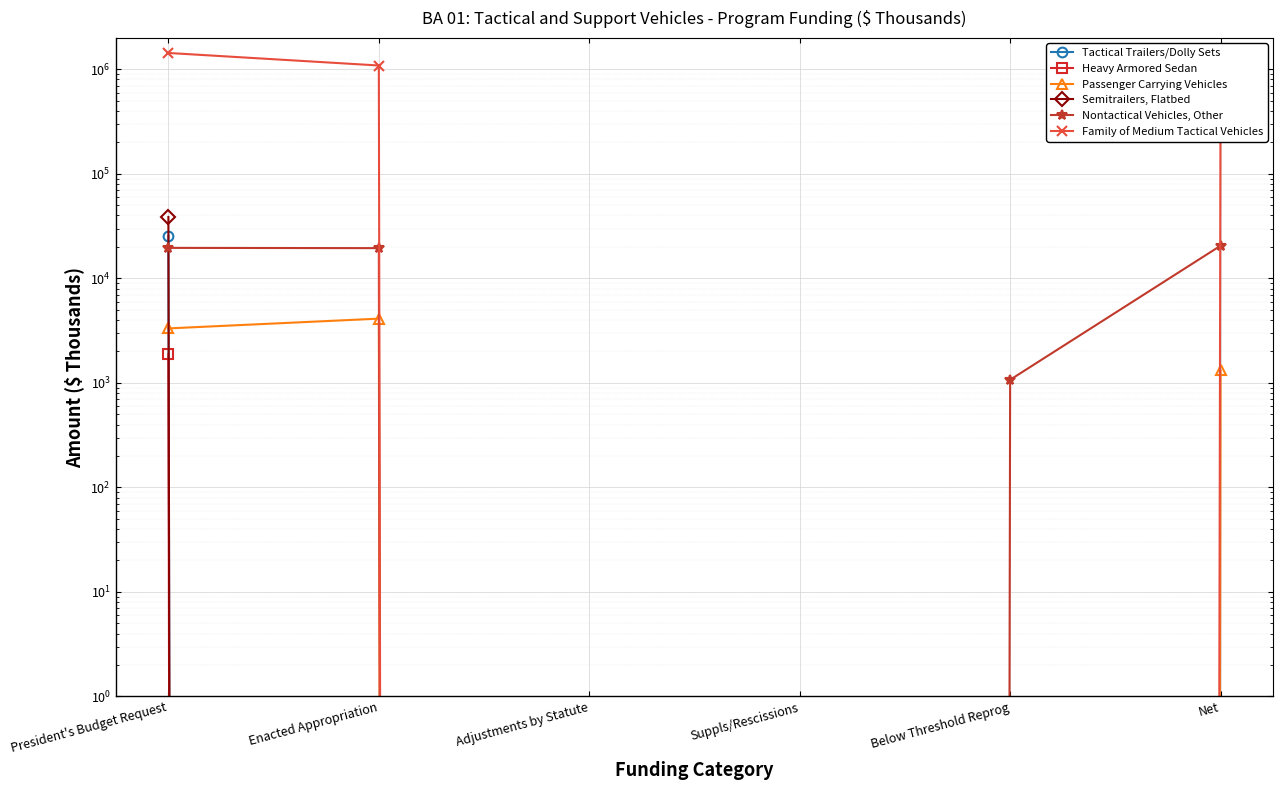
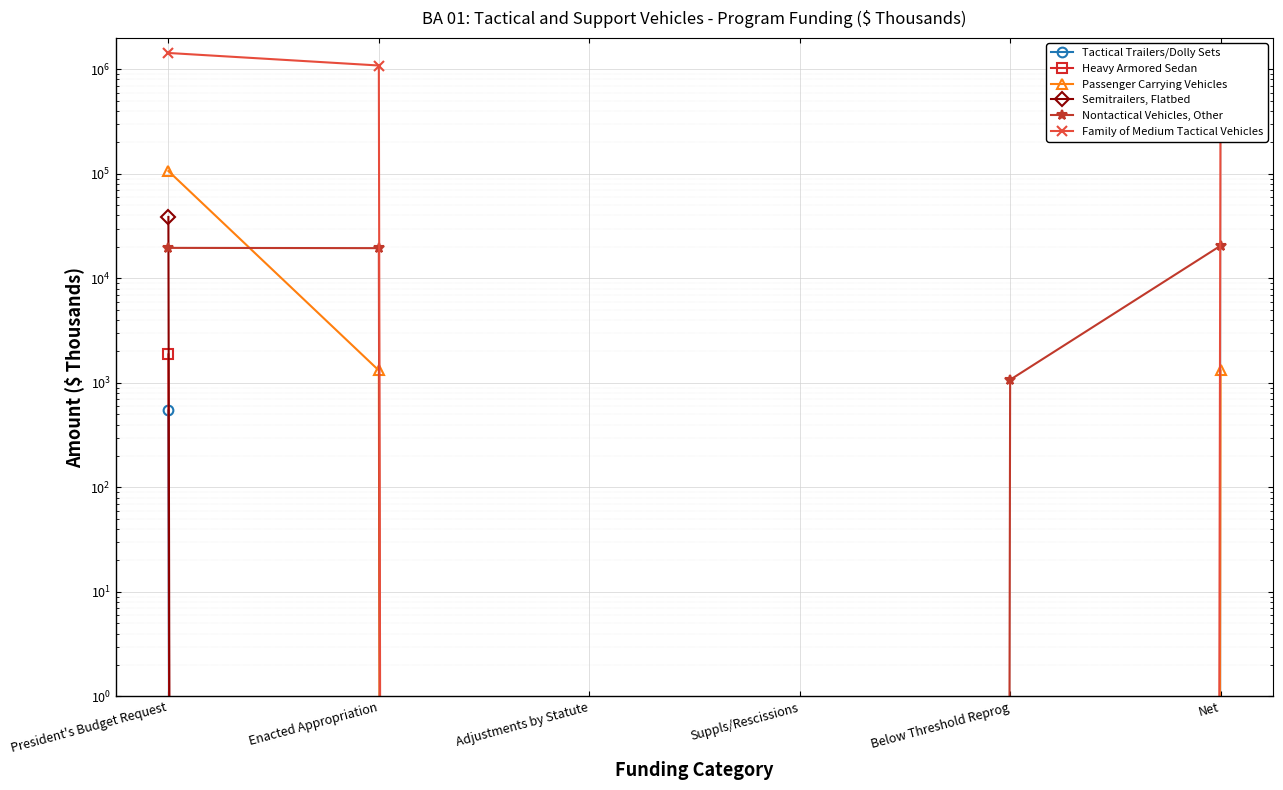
  {
    "Tactical Trailers/Dolly Sets": {
-     "President's Budget Request": 26000
+     "President's Budget Request": 500
    },
    "Passenger Carrying Vehicles": {
-     "President's Budget Request": 3300,
-     "Enacted Appropriation": 4100,
+     "President's Budget Request": 110000,
+     "Enacted Appropriation": 1300,
      "Net": 1300
    },
    "Semitrailers, Flatbed": {
      "President's Budget Request": 39000
    }
  }
